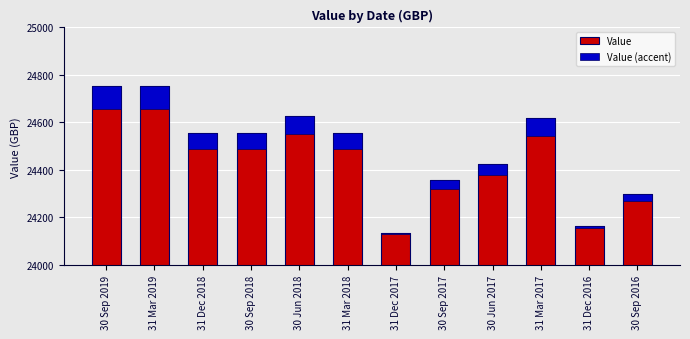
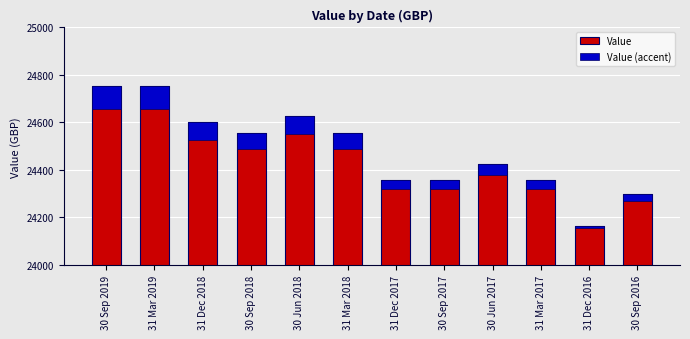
  {
    "Value": {
      "30 Sep 2019": 24760,
      "31 Mar 2019": 24760,
-     "31 Dec 2018": 24560,
+     "31 Dec 2018": 24600,
      "30 Sep 2018": 24560,
      "30 Jun 2018": 24630,
      "31 Mar 2018": 24560,
-     "31 Dec 2017": 24130,
+     "31 Dec 2017": 24360,
      "30 Sep 2017": 24360,
      "30 Jun 2017": 24430,
-     "31 Mar 2017": 24620,
+     "31 Mar 2017": 24360,
      "31 Dec 2016": 24160,
      "30 Sep 2016": 24300
    }
  }
